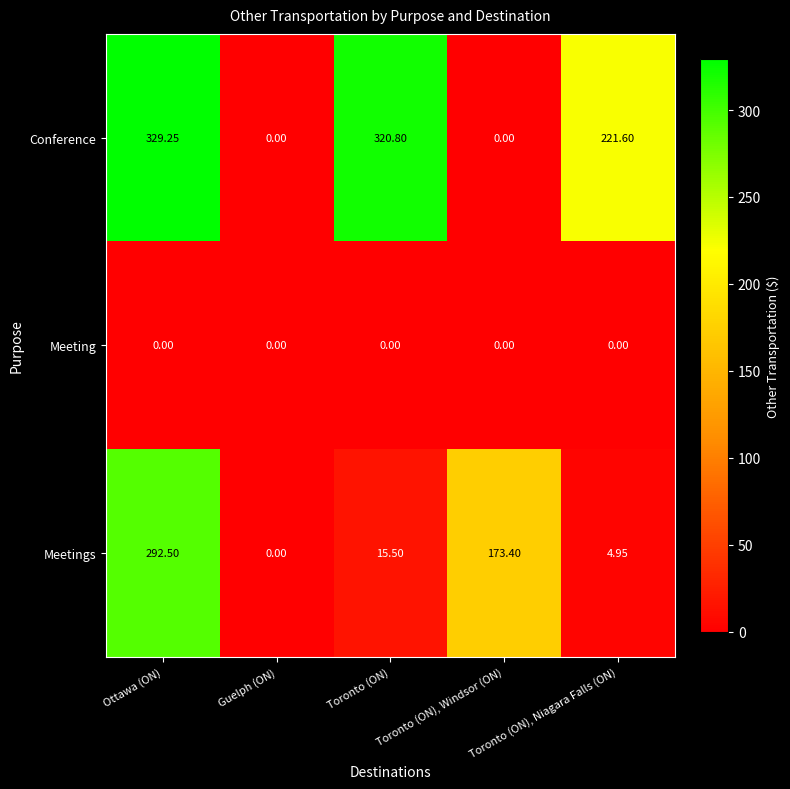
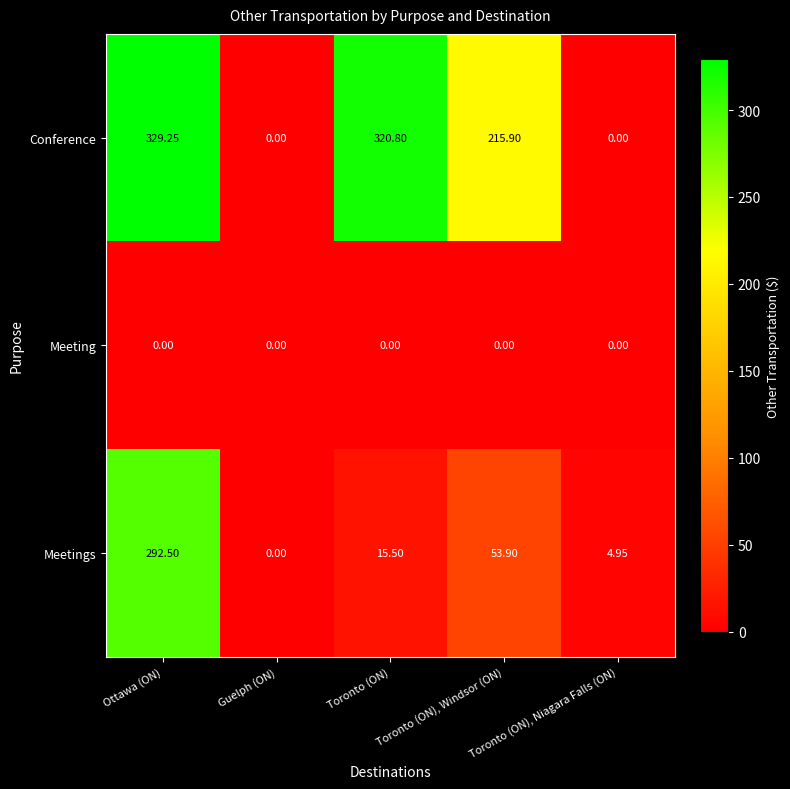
  {
    "Conference": {
      "Ottawa (ON)": 329.25,
      "Guelph (ON)": 0.00,
      "Toronto (ON)": 320.80,
-     "Toronto (ON), Windsor (ON)": 0.00,
-     "Toronto (ON), Niagara Falls (ON)": 221.60
+     "Toronto (ON), Windsor (ON)": 215.90,
+     "Toronto (ON), Niagara Falls (ON)": 0.00
    },
    "Meeting": {
      "Ottawa (ON)": 0.00,
      "Guelph (ON)": 0.00,
      "Toronto (ON)": 0.00,
      "Toronto (ON), Windsor (ON)": 0.00,
      "Toronto (ON), Niagara Falls (ON)": 0.00
    },
    "Meetings": {
      "Ottawa (ON)": 292.50,
      "Guelph (ON)": 0.00,
      "Toronto (ON)": 15.50,
-     "Toronto (ON), Windsor (ON)": 173.40,
+     "Toronto (ON), Windsor (ON)": 53.90,
      "Toronto (ON), Niagara Falls (ON)": 4.95
    }
  }
